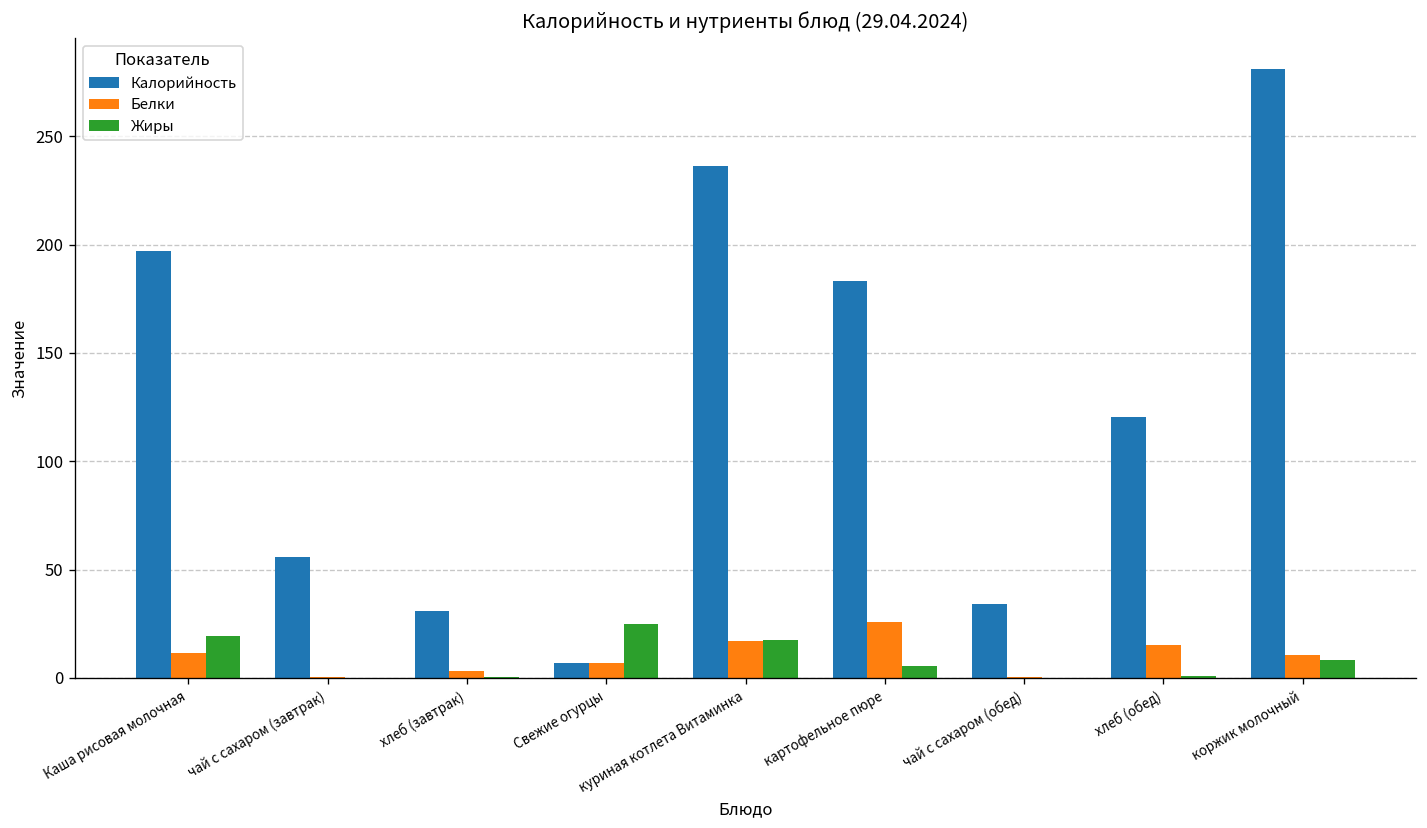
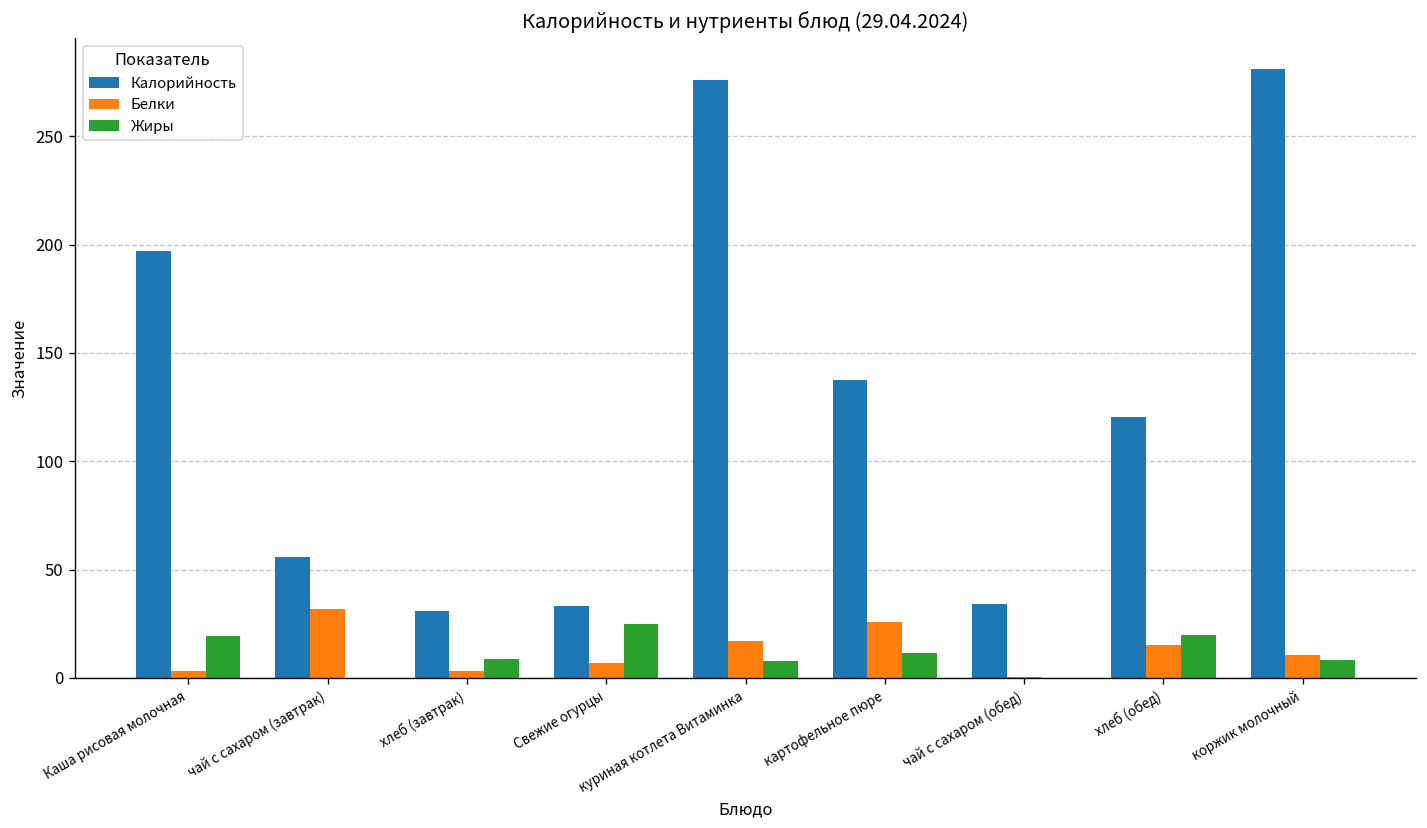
  {
    "Калорийность": {
      "Каша рисовая молочная": 197,
      "чай с сахаром (завтрак)": 56,
      "хлеб (завтрак)": 31,
-     "Свежие огурцы": 7,
-     "куриная котлета Витаминка": 236,
-     "картофельное пюре": 183,
+     "Свежие огурцы": 33,
+     "куриная котлета Витаминка": 276,
+     "картофельное пюре": 138,
      "чай с сахаром (обед)": 34,
      "хлеб (обед)": 121,
      "коржик молочный": 281
    },
    "Белки": {
-     "Каша рисовая молочная": 12,
-     "чай с сахаром (завтрак)": 1,
+     "Каша рисовая молочная": 3,
+     "чай с сахаром (завтрак)": 32,
      "хлеб (завтрак)": 3,
      "Свежие огурцы": 7,
      "куриная котлета Витаминка": 17,
      "картофельное пюре": 26,
      "хлеб (обед)": 15,
      "коржик молочный": 10
    },
    "Жиры": {
      "Каша рисовая молочная": 19,
-     "хлеб (завтрак)": 1,
+     "хлеб (завтрак)": 9,
      "Свежие огурцы": 25,
-     "куриная котлета Витаминка": 17,
-     "картофельное пюре": 6,
-     "хлеб (обед)": 1,
+     "куриная котлета Витаминка": 8,
+     "картофельное пюре": 12,
+     "хлеб (обед)": 20,
      "коржик молочный": 8
    }
  }
